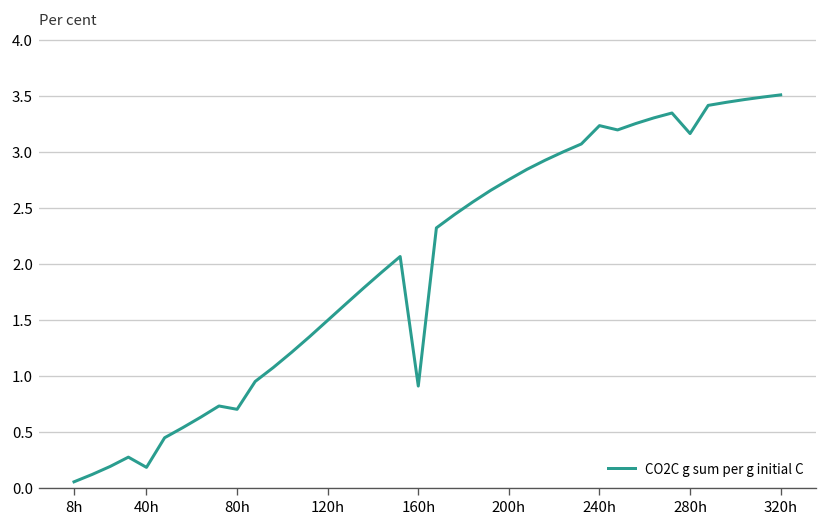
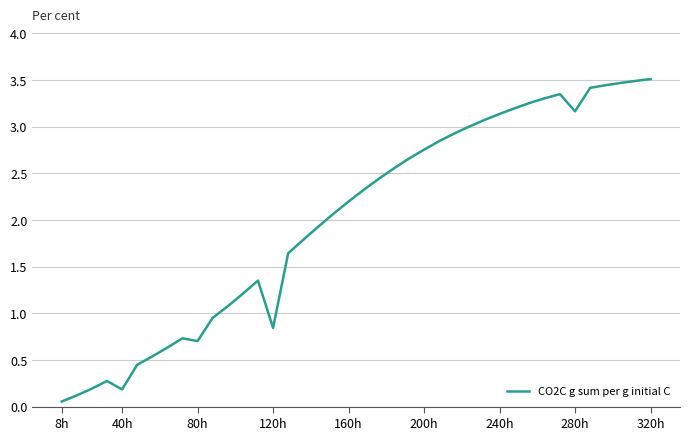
  {
    "8h": 0.1,
    "40h": 0.2,
    "80h": 0.7,
-   "120h": 1.5,
-   "160h": 0.9,
+   "120h": 0.8,
+   "160h": 2.2,
    "200h": 2.8,
-   "240h": 3.2,
+   "240h": 3.1,
    "280h": 3.2,
    "320h": 3.5
  }
